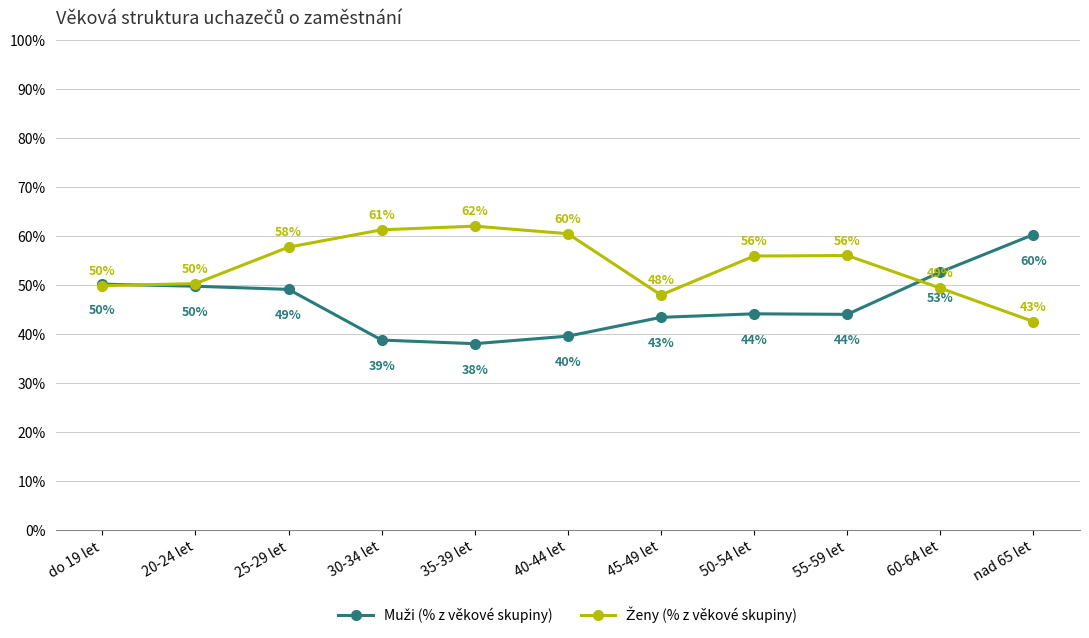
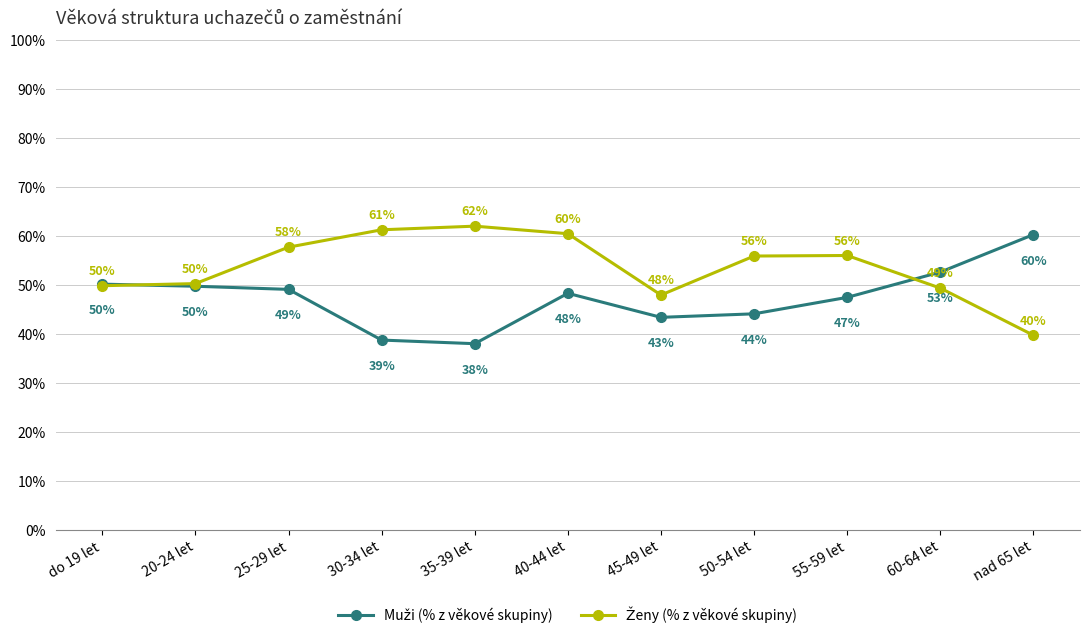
  {
    "Muži (% z věkové skupiny)": {
      "20-24 let": "50%",
      "25-29 let": "49%",
      "30-34 let": "39%",
      "35-39 let": "38%",
-     "40-44 let": "40%",
+     "40-44 let": "48%",
      "45-49 let": "43%",
      "50-54 let": "44%",
-     "55-59 let": "44%",
+     "55-59 let": "47%",
      "60-64 let": "53%",
      "nad 65 let": "60%"
    },
    "Ženy (% z věkové skupiny)": {
      "20-24 let": "50%",
      "25-29 let": "58%",
      "30-34 let": "61%",
      "35-39 let": "62%",
      "40-44 let": "60%",
      "45-49 let": "48%",
      "50-54 let": "56%",
      "55-59 let": "56%",
-     "nad 65 let": "43%"
+     "nad 65 let": "40%"
    }
  }
